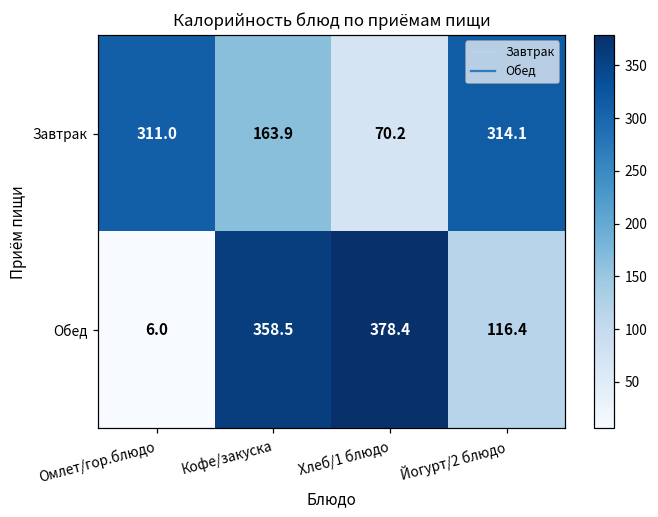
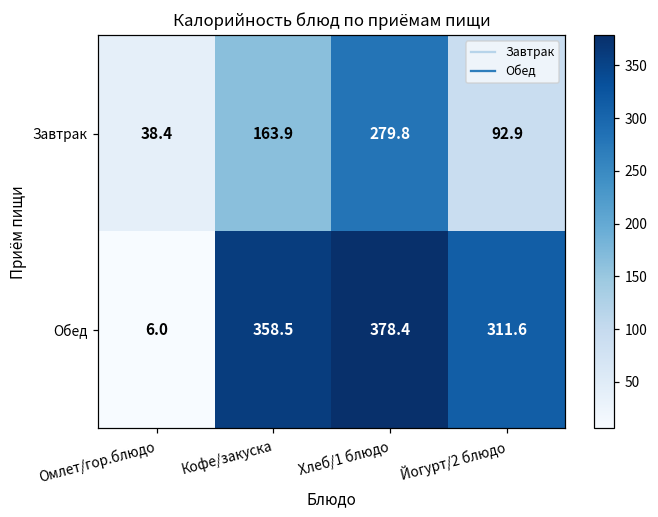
  {
    "Завтрак": {
-     "Омлет/гор.блюдо": 311.0,
+     "Омлет/гор.блюдо": 38.4,
      "Кофе/закуска": 163.9,
-     "Хлеб/1 блюдо": 70.2,
-     "Йогурт/2 блюдо": 314.1
+     "Хлеб/1 блюдо": 279.8,
+     "Йогурт/2 блюдо": 92.9
    },
    "Обед": {
      "Омлет/гор.блюдо": 6.0,
      "Кофе/закуска": 358.5,
      "Хлеб/1 блюдо": 378.4,
-     "Йогурт/2 блюдо": 116.4
+     "Йогурт/2 блюдо": 311.6
    }
  }
